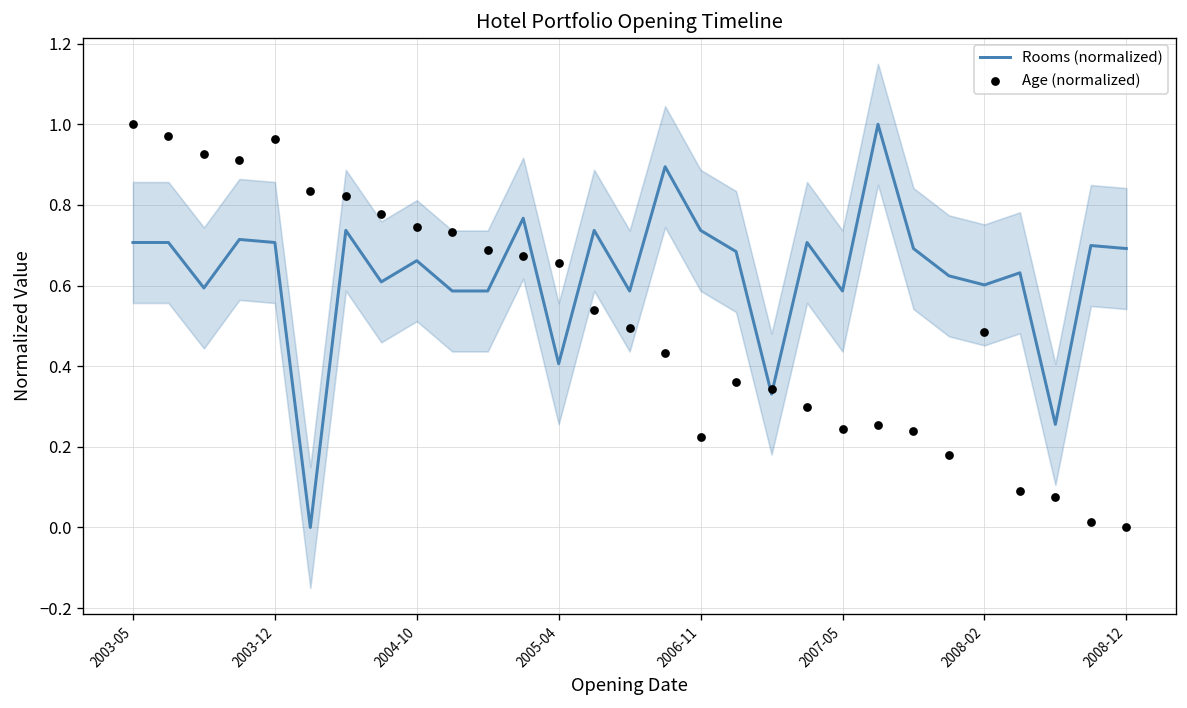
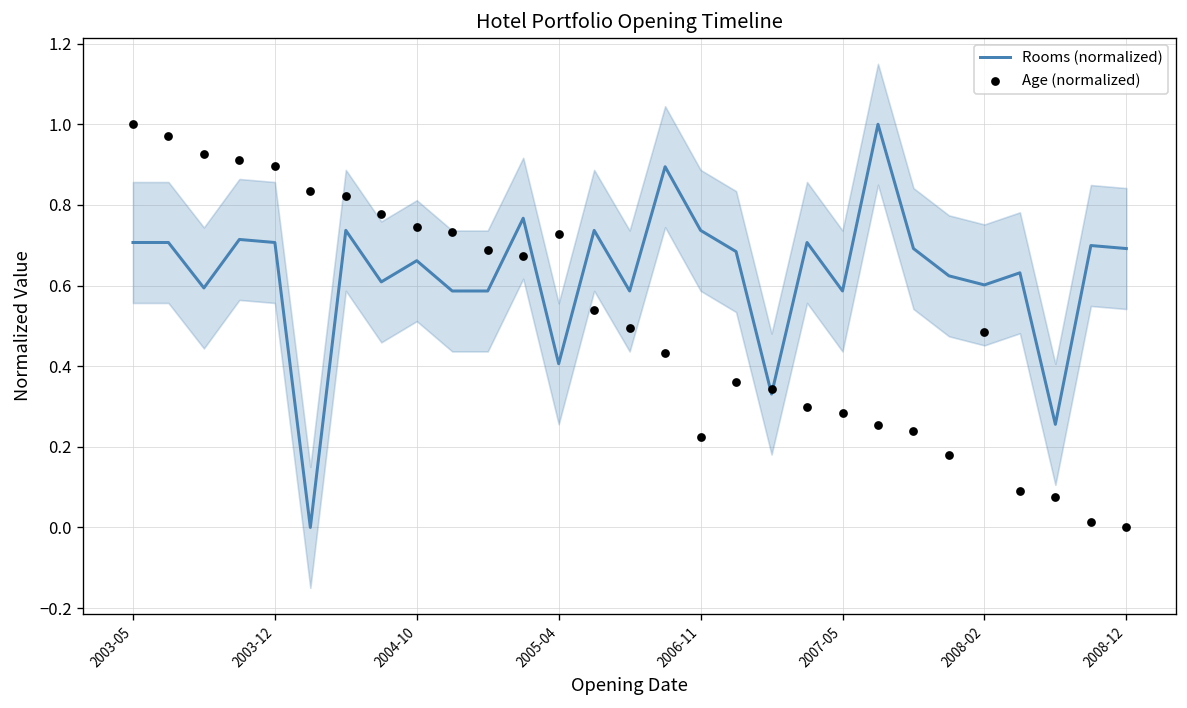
  {
    "Age (normalized)": {
-     "2003-12": 0.96,
-     "2005-04": 0.66,
-     "2007-05": 0.25
+     "2003-12": 0.90,
+     "2005-04": 0.73,
+     "2007-05": 0.28
    }
  }
